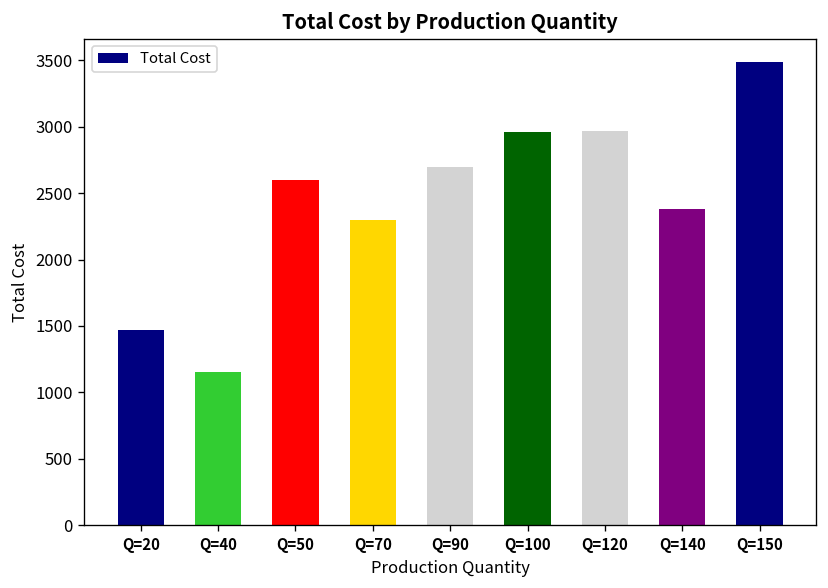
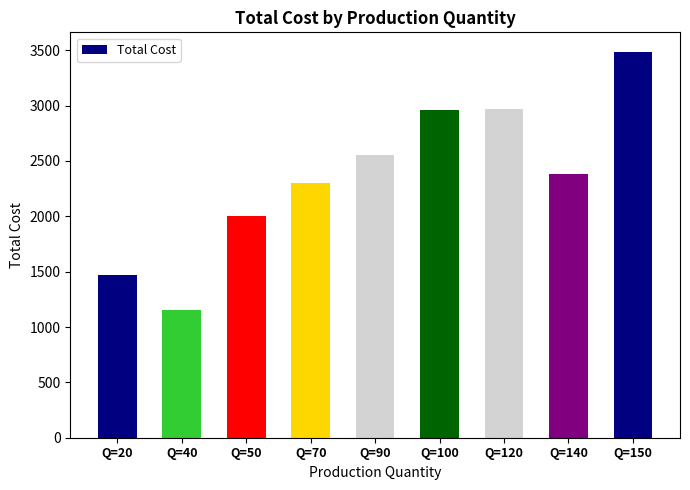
  {
    "Q=20": 1470,
    "Q=40": 1150,
-   "Q=50": 2600,
+   "Q=50": 2000,
    "Q=70": 2300,
-   "Q=90": 2700,
+   "Q=90": 2550,
    "Q=100": 2960,
    "Q=120": 2970,
    "Q=140": 2380,
    "Q=150": 3490
  }
